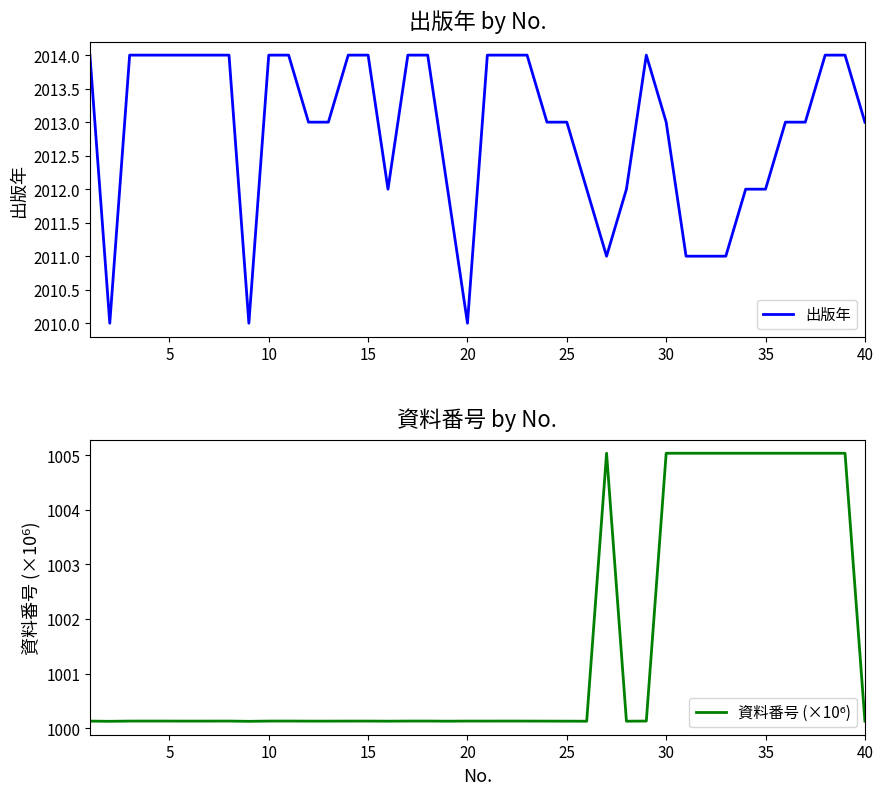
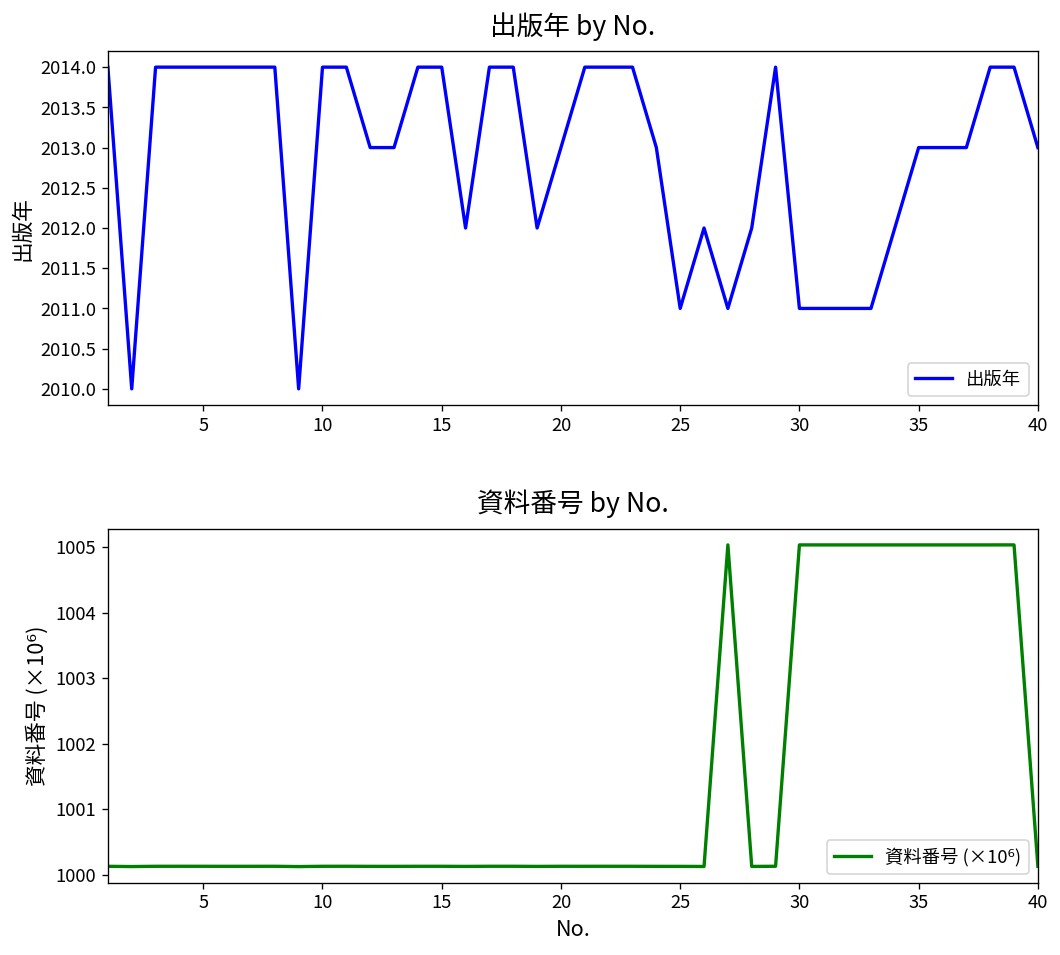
  {
    "出版年 by No.": {
      "5": 2014,
      "10": 2014,
      "15": 2014,
-     "20": 2010,
-     "25": 2013,
-     "30": 2013,
-     "35": 2012,
+     "20": 2013,
+     "25": 2011,
+     "30": 2011,
+     "35": 2013,
      "40": 2013
    },
    "資料番号 by No.": {
      "5": 1000.1,
      "10": 1000.1,
      "15": 1000.1,
      "20": 1000.1,
      "25": 1000.1,
      "30": 1005.0,
      "35": 1005.0,
      "40": 1000.1
    }
  }
